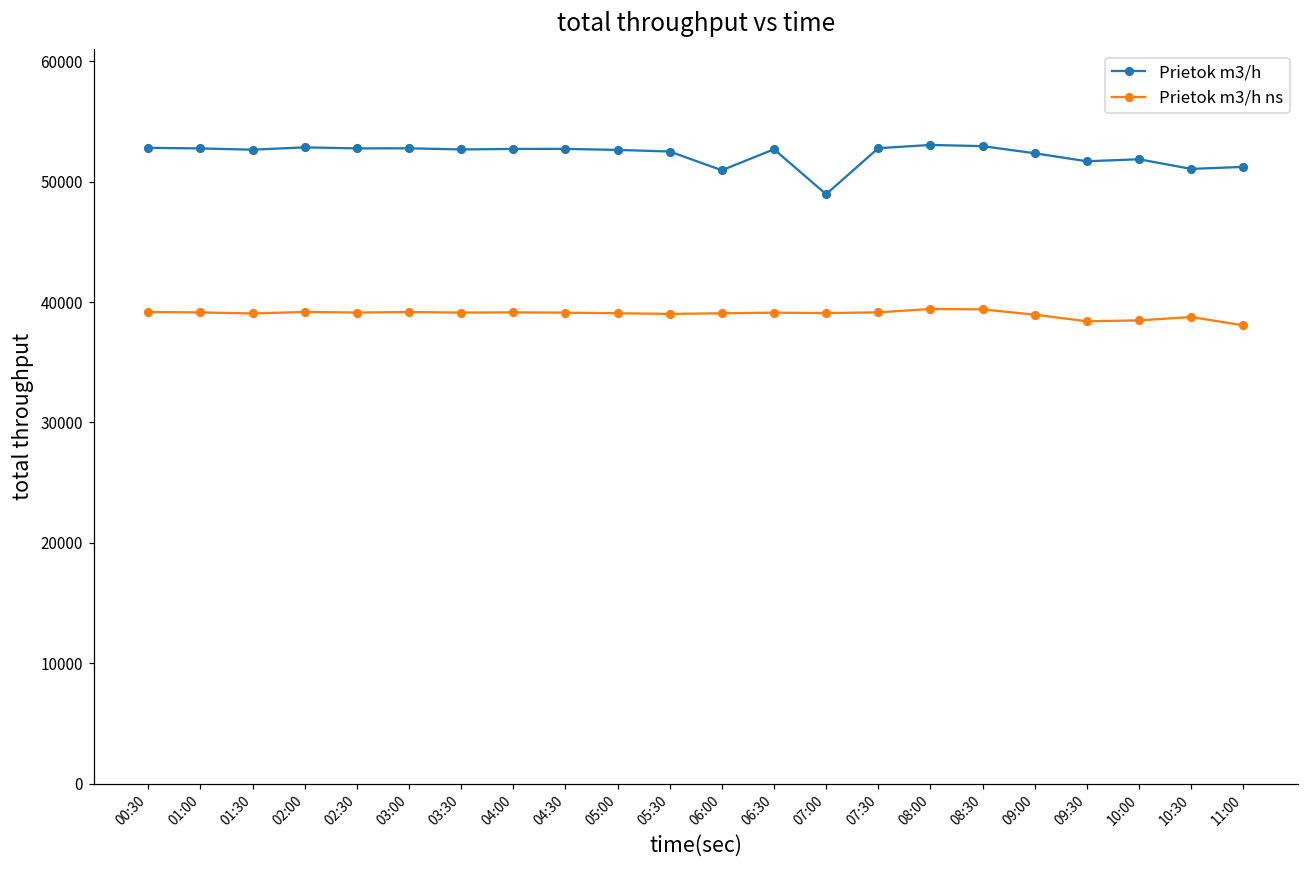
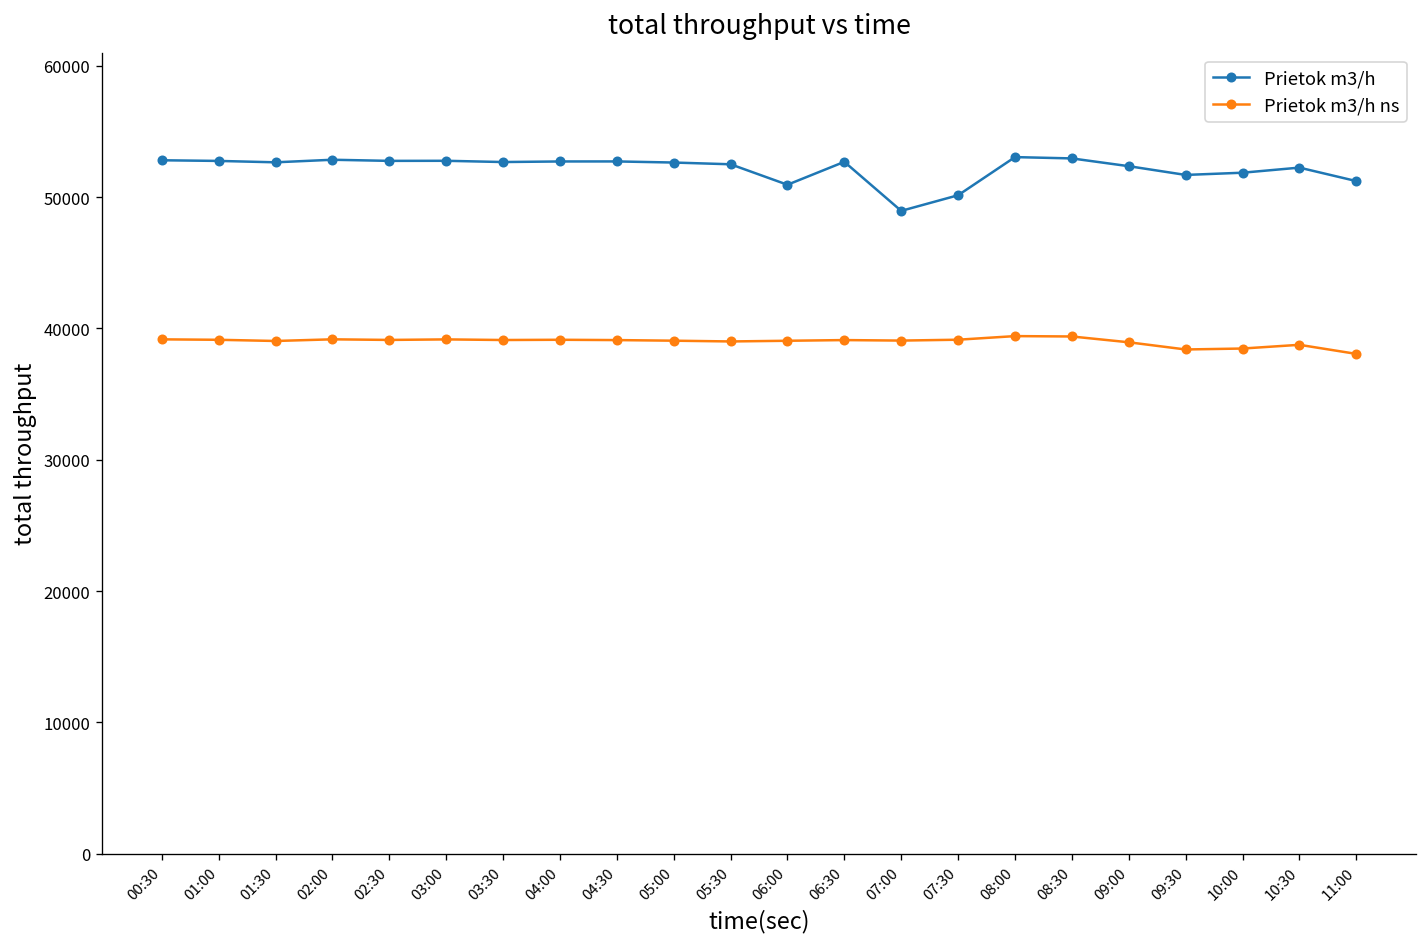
  {
    "Prietok m3/h": {
      "00:30": 52800,
      "01:00": 52800,
      "01:30": 52700,
      "02:00": 52800,
      "02:30": 52800,
      "03:00": 52800,
      "03:30": 52700,
      "04:00": 52700,
      "04:30": 52700,
      "05:00": 52600,
      "05:30": 52500,
      "06:00": 50900,
      "06:30": 52700,
      "07:00": 49000,
-     "07:30": 52800,
+     "07:30": 50100,
      "08:00": 53000,
      "08:30": 52900,
      "09:00": 52400,
      "09:30": 51700,
      "10:00": 51900,
-     "10:30": 51100,
+     "10:30": 52200,
      "11:00": 51200
    },
    "Prietok m3/h ns": {
      "00:30": 39200,
      "01:00": 39100,
      "01:30": 39000,
      "02:00": 39200,
      "02:30": 39100,
      "03:00": 39200,
      "03:30": 39100,
      "04:00": 39100,
      "04:30": 39100,
      "05:00": 39100,
      "05:30": 39000,
      "06:00": 39100,
      "06:30": 39100,
      "07:00": 39100,
      "07:30": 39100,
      "08:00": 39400,
      "08:30": 39400,
      "09:00": 38900,
      "09:30": 38400,
      "10:00": 38500,
      "10:30": 38800,
      "11:00": 38100
    }
  }
